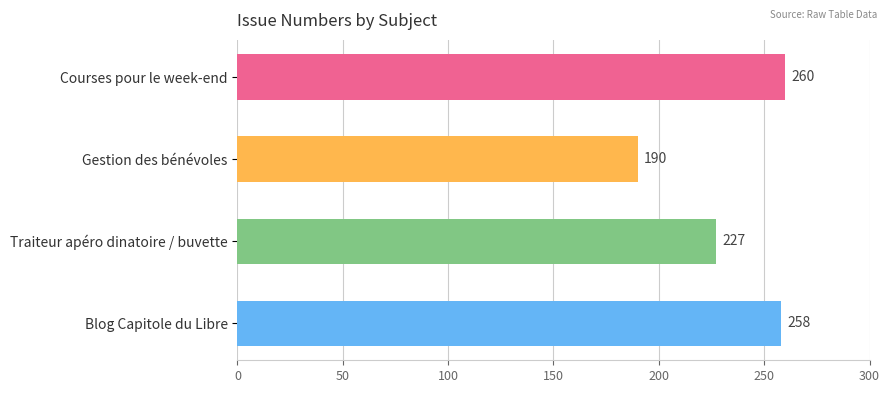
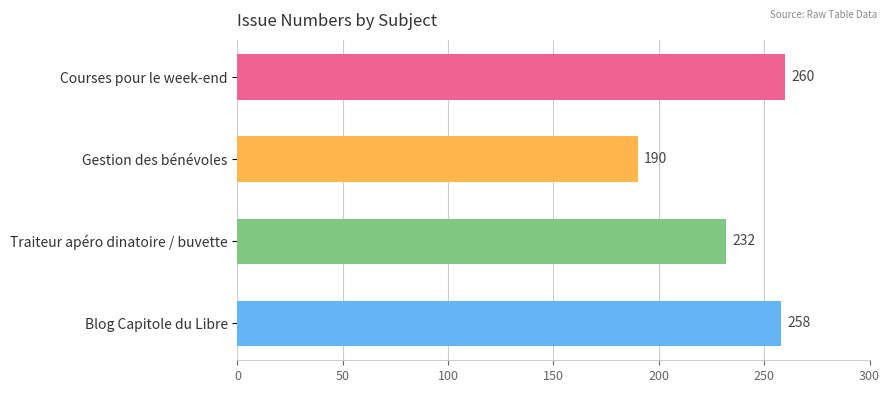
  {
    "Courses pour le week-end": 260,
    "Gestion des bénévoles": 190,
-   "Traiteur apéro dinatoire / buvette": 227,
+   "Traiteur apéro dinatoire / buvette": 232,
    "Blog Capitole du Libre": 258
  }
